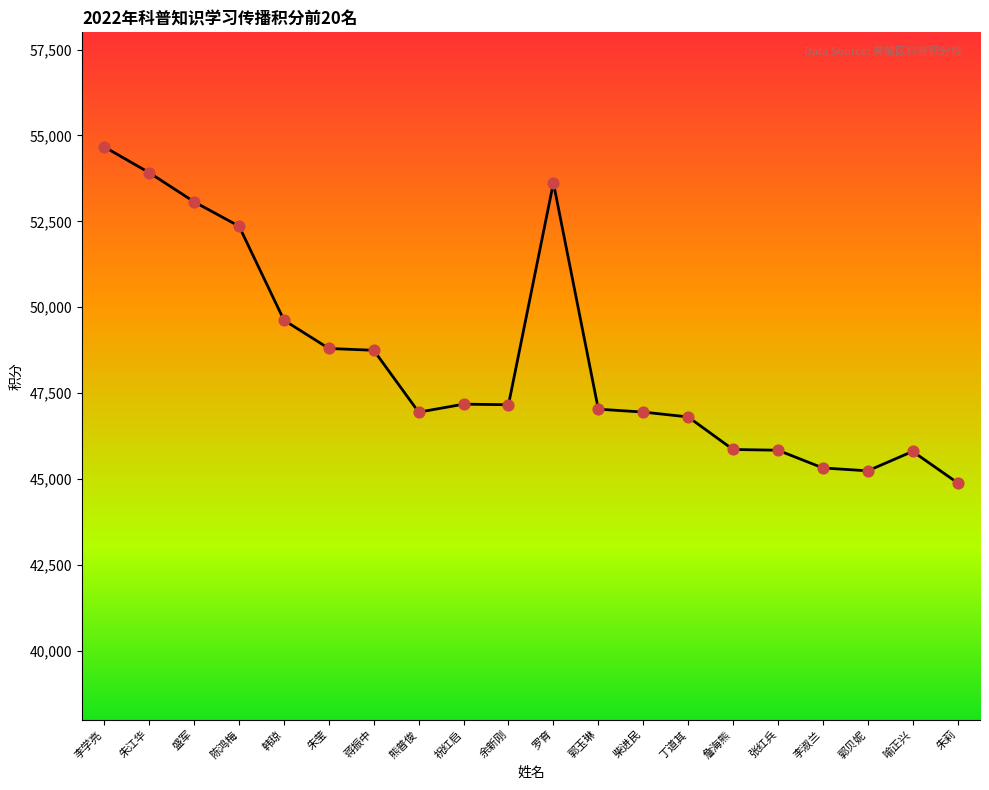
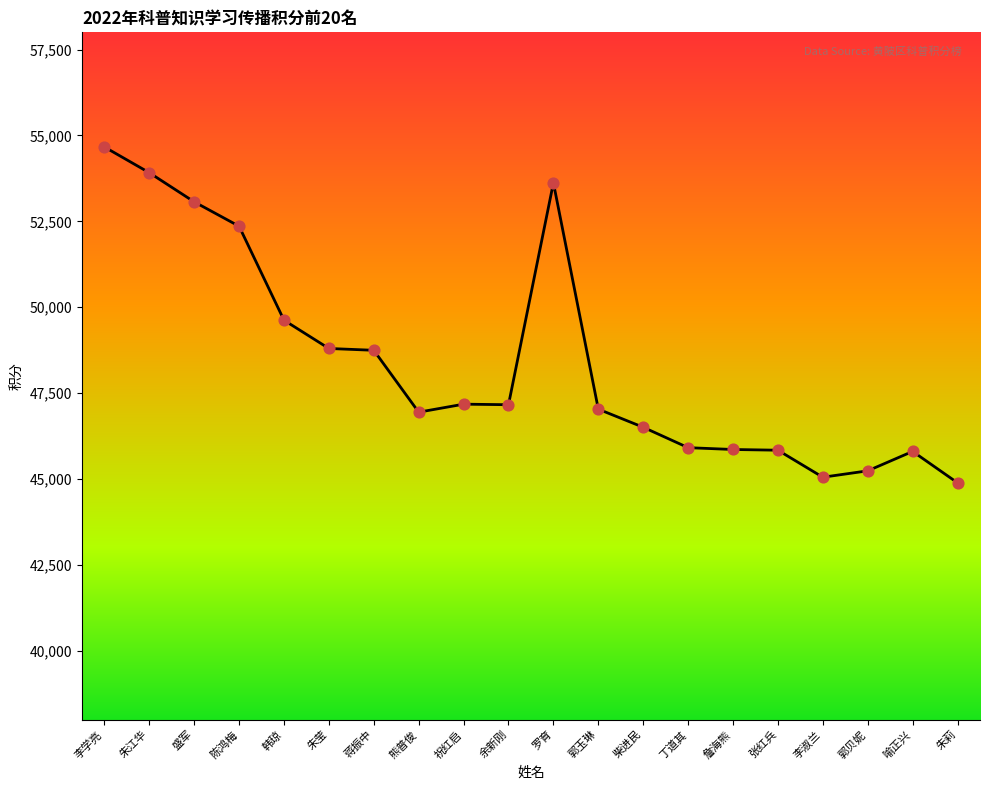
  {
    "李学亮": "54,700",
    "朱江华": "53,900",
    "盛军": "53,100",
    "陈鸿梅": "52,400",
    "韩琼": "49,600",
    "朱莹": "48,800",
    "蒋振中": "48,700",
    "熊普俊": "46,900",
    "祝红启": "47,200",
    "余新刚": "47,200",
    "罗育": "53,600",
    "郭玉琳": "47,000",
-   "柴进民": "46,900",
-   "丁道其": "46,800",
+   "柴进民": "46,500",
+   "丁道其": "45,900",
    "詹海熊": "45,900",
    "张红兵": "45,800",
-   "李淑兰": "45,300",
+   "李淑兰": "45,100",
    "郭贝妮": "45,200",
    "喻正兴": "45,800",
    "朱莉": "44,900"
  }
